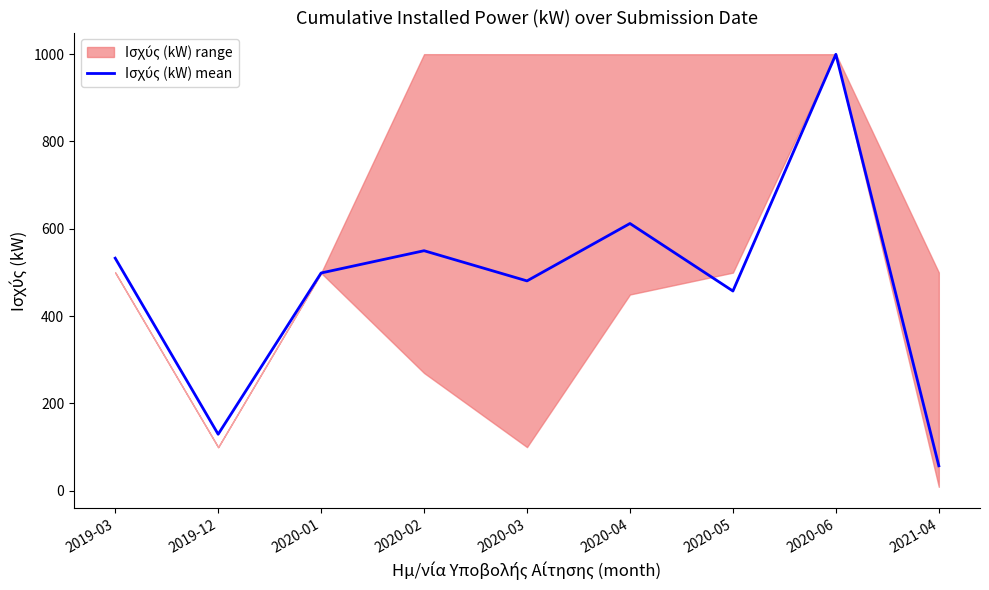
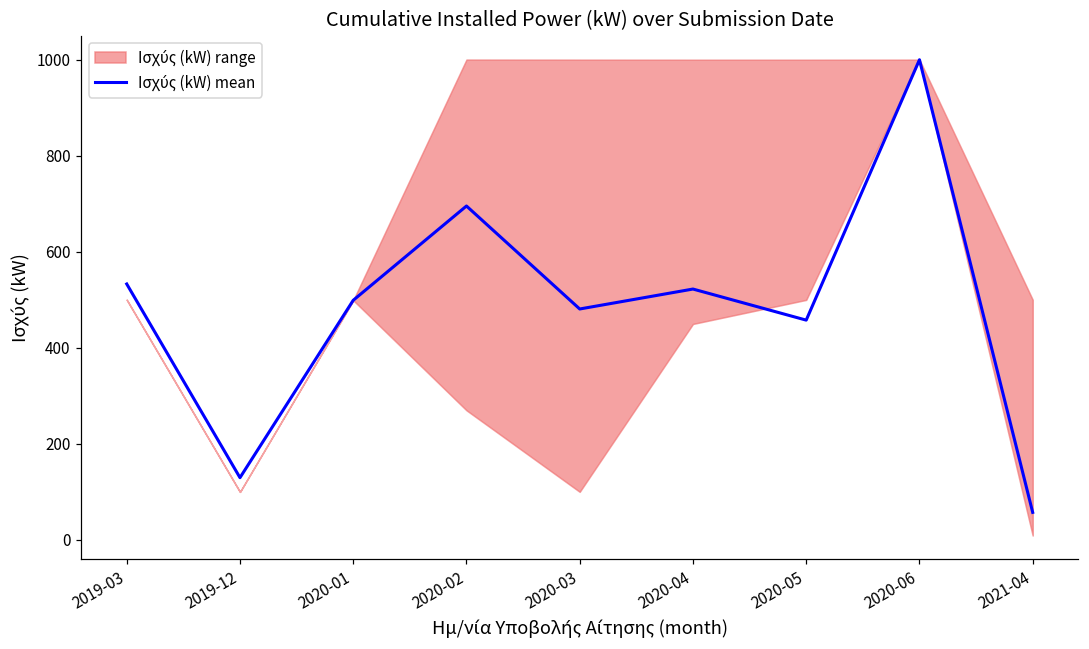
  {
    "Ισχύς (kW) mean": {
      "2019-03": 530,
      "2019-12": 130,
-     "2020-02": 550,
+     "2020-02": 700,
      "2020-03": 480,
-     "2020-04": 610,
+     "2020-04": 520,
      "2020-05": 460,
      "2021-04": 60
    }
  }
